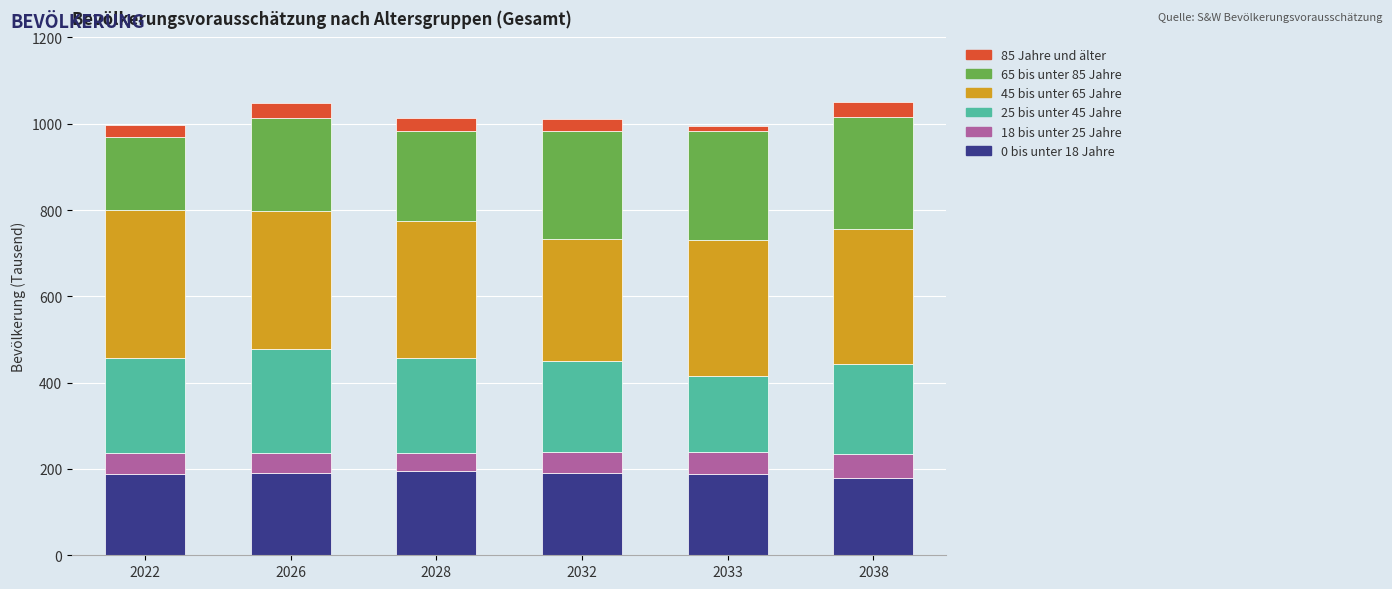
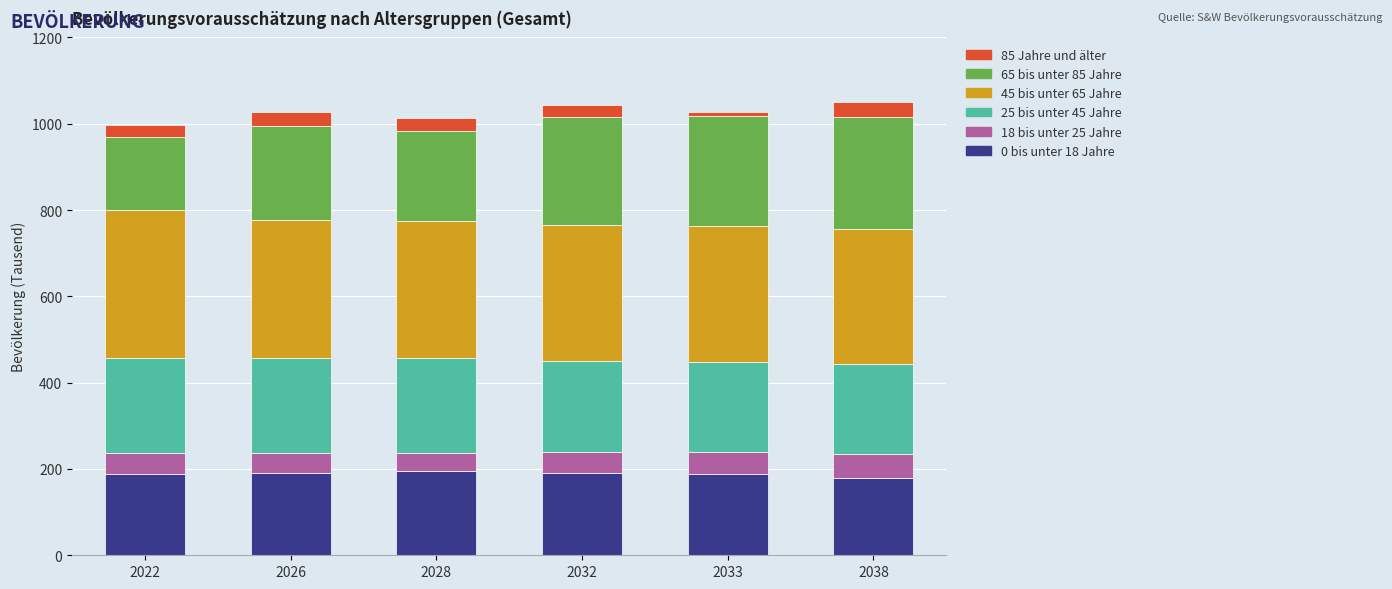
  {
    "0 bis unter 18 Jahre": {
      "2022": 190,
      "2026": 190,
      "2028": 200,
      "2032": 190,
      "2033": 190,
      "2038": 180
    },
    "18 bis unter 25 Jahre": {
      "2022": 50,
      "2026": 50,
      "2028": 40,
      "2032": 50,
      "2033": 50,
      "2038": 60
    },
    "25 bis unter 45 Jahre": {
      "2022": 220,
-     "2026": 240,
+     "2026": 220,
      "2028": 220,
      "2032": 210,
-     "2033": 180,
+     "2033": 210,
      "2038": 210
    },
    "45 bis unter 65 Jahre": {
      "2022": 340,
      "2026": 320,
      "2028": 320,
-     "2032": 280,
+     "2032": 310,
      "2033": 310,
      "2038": 310
    },
    "65 bis unter 85 Jahre": {
      "2022": 170,
      "2026": 220,
      "2028": 210,
      "2032": 250,
      "2033": 250,
      "2038": 260
    },
    "85 Jahre und älter": {
      "2022": 30,
      "2026": 30,
      "2028": 30,
      "2032": 30,
      "2033": 10,
      "2038": 30
    }
  }
